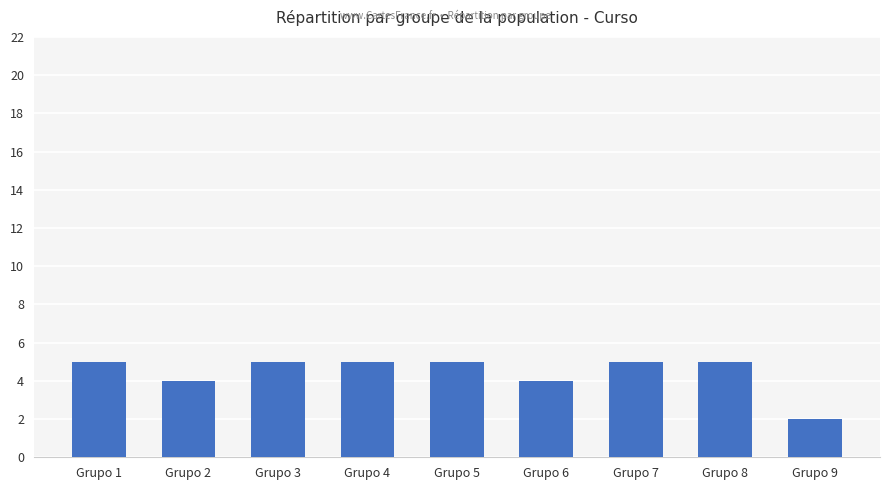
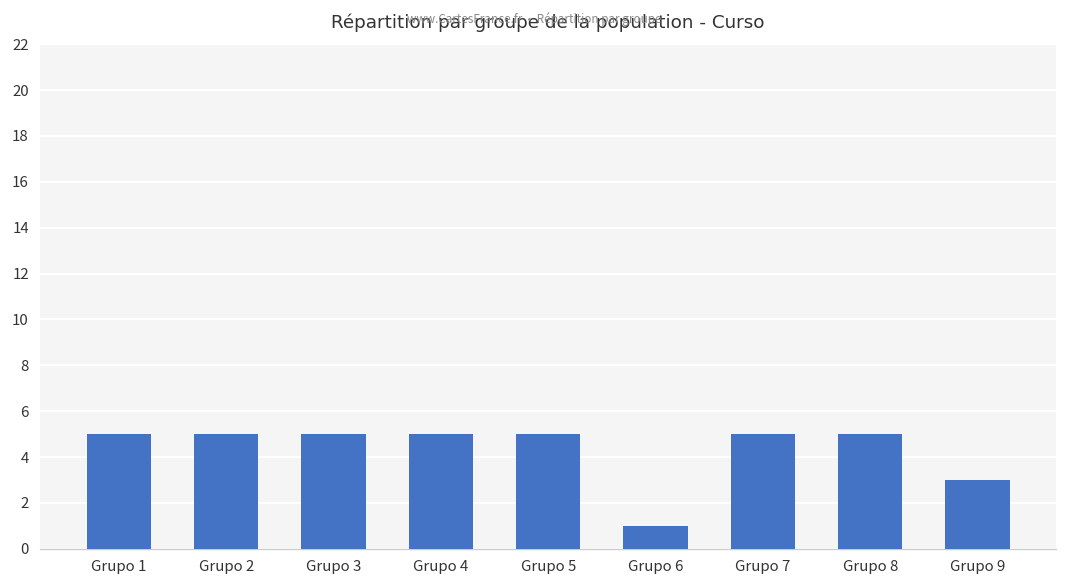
  {
    "Grupo 1": 5,
-   "Grupo 2": 4,
+   "Grupo 2": 5,
    "Grupo 3": 5,
    "Grupo 4": 5,
    "Grupo 5": 5,
-   "Grupo 6": 4,
+   "Grupo 6": 1,
    "Grupo 7": 5,
    "Grupo 8": 5,
-   "Grupo 9": 2
+   "Grupo 9": 3
  }
